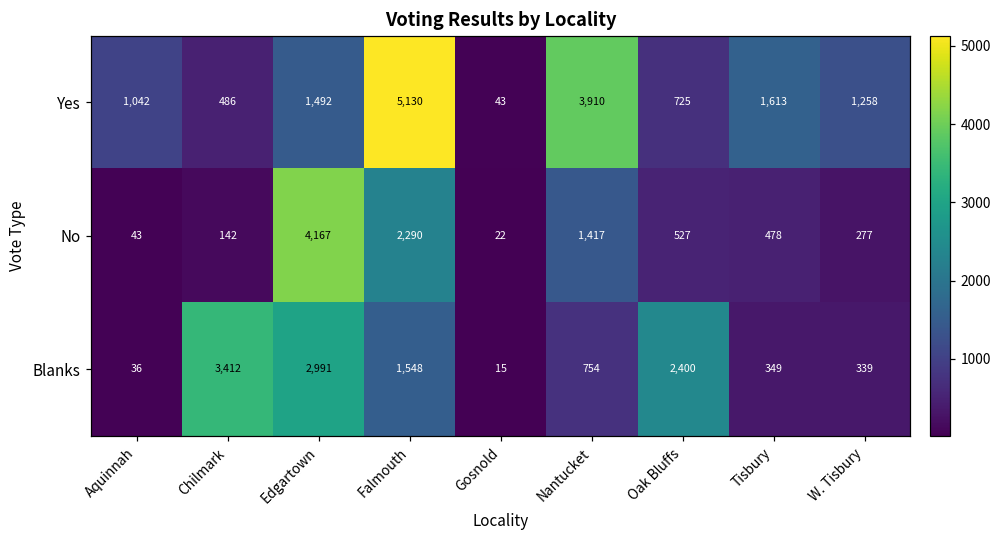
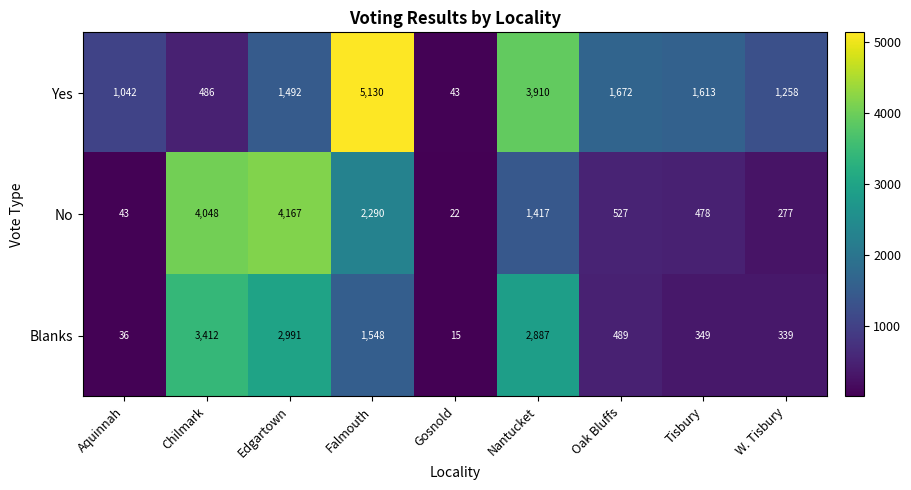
  {
    "Yes": {
      "Aquinnah": "1,042",
      "Chilmark": "486",
      "Edgartown": "1,492",
      "Falmouth": "5,130",
      "Gosnold": "43",
      "Nantucket": "3,910",
-     "Oak Bluffs": "725",
+     "Oak Bluffs": "1,672",
      "Tisbury": "1,613",
      "W. Tisbury": "1,258"
    },
    "No": {
      "Aquinnah": "43",
-     "Chilmark": "142",
+     "Chilmark": "4,048",
      "Edgartown": "4,167",
      "Falmouth": "2,290",
      "Gosnold": "22",
      "Nantucket": "1,417",
      "Oak Bluffs": "527",
      "Tisbury": "478",
      "W. Tisbury": "277"
    },
    "Blanks": {
      "Aquinnah": "36",
      "Chilmark": "3,412",
      "Edgartown": "2,991",
      "Falmouth": "1,548",
      "Gosnold": "15",
-     "Nantucket": "754",
-     "Oak Bluffs": "2,400",
+     "Nantucket": "2,887",
+     "Oak Bluffs": "489",
      "Tisbury": "349",
      "W. Tisbury": "339"
    }
  }
